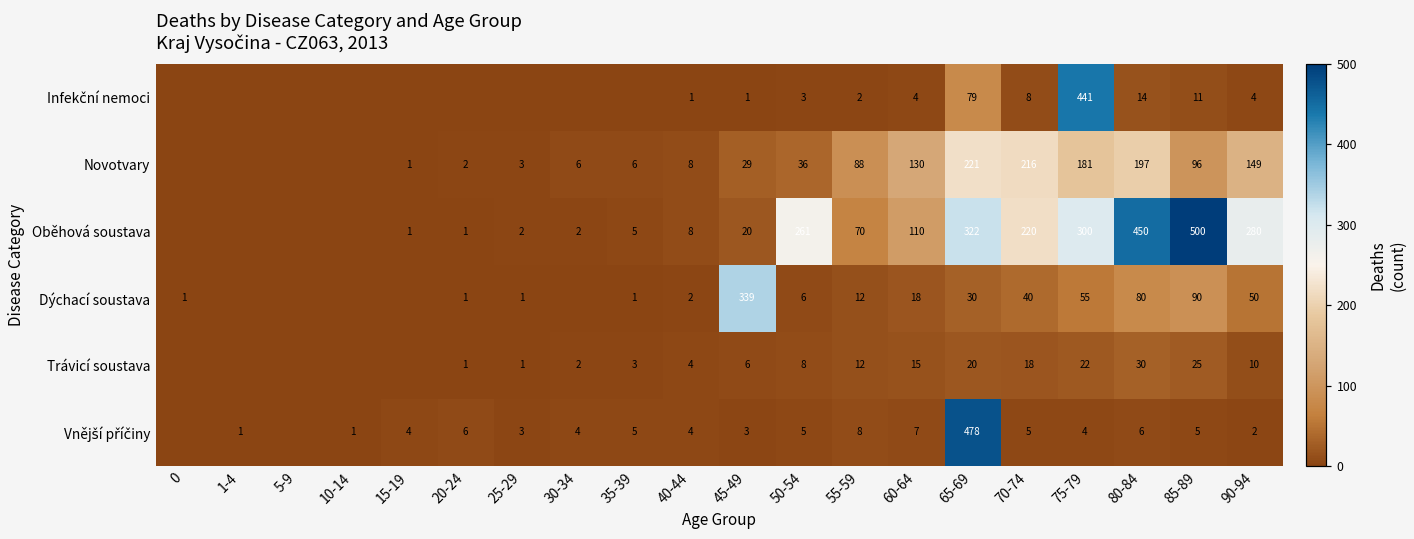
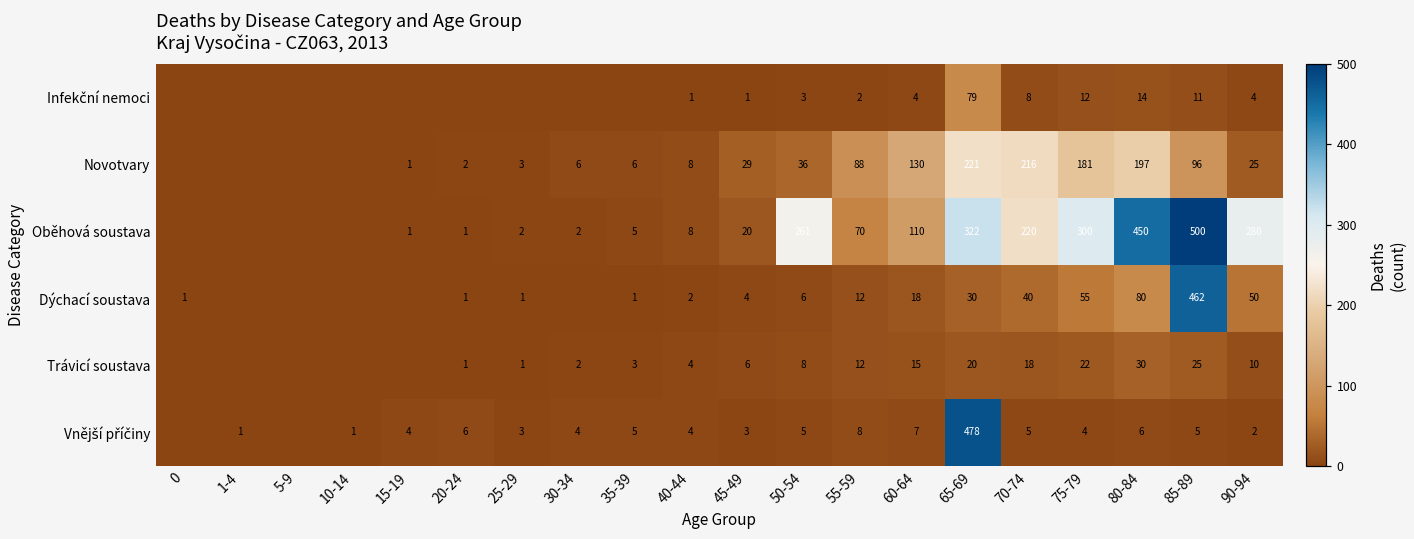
  {
    "Infekční nemoci": {
      "40-44": 1,
      "45-49": 1,
      "50-54": 3,
      "55-59": 2,
      "60-64": 4,
      "65-69": 79,
      "70-74": 8,
-     "75-79": 441,
+     "75-79": 12,
      "80-84": 14,
      "85-89": 11,
      "90-94": 4
    },
    "Novotvary": {
      "15-19": 1,
      "20-24": 2,
      "25-29": 3,
      "30-34": 6,
      "35-39": 6,
      "40-44": 8,
      "45-49": 29,
      "50-54": 36,
      "55-59": 88,
      "60-64": 130,
      "65-69": 221,
      "70-74": 216,
      "75-79": 181,
      "80-84": 197,
      "85-89": 96,
-     "90-94": 149
+     "90-94": 25
    },
    "Oběhová soustava": {
      "15-19": 1,
      "20-24": 1,
      "25-29": 2,
      "30-34": 2,
      "35-39": 5,
      "40-44": 8,
      "45-49": 20,
      "55-59": 70,
      "60-64": 110,
      "65-69": 322,
      "70-74": 220,
      "80-84": 450,
      "85-89": 500
    },
    "Dýchací soustava": {
      "0": 1,
      "20-24": 1,
      "25-29": 1,
      "35-39": 1,
      "40-44": 2,
-     "45-49": 339,
+     "45-49": 4,
      "50-54": 6,
      "55-59": 12,
      "60-64": 18,
      "65-69": 30,
      "70-74": 40,
      "75-79": 55,
      "80-84": 80,
-     "85-89": 90,
+     "85-89": 462,
      "90-94": 50
    },
    "Trávicí soustava": {
      "20-24": 1,
      "25-29": 1,
      "30-34": 2,
      "35-39": 3,
      "40-44": 4,
      "45-49": 6,
      "50-54": 8,
      "55-59": 12,
      "60-64": 15,
      "65-69": 20,
      "70-74": 18,
      "75-79": 22,
      "80-84": 30,
      "85-89": 25,
      "90-94": 10
    },
    "Vnější příčiny": {
      "1-4": 1,
      "10-14": 1,
      "15-19": 4,
      "20-24": 6,
      "25-29": 3,
      "30-34": 4,
      "35-39": 5,
      "40-44": 4,
      "45-49": 3,
      "50-54": 5,
      "55-59": 8,
      "60-64": 7,
      "65-69": 478,
      "70-74": 5,
      "75-79": 4,
      "80-84": 6,
      "85-89": 5,
      "90-94": 2
    }
  }
